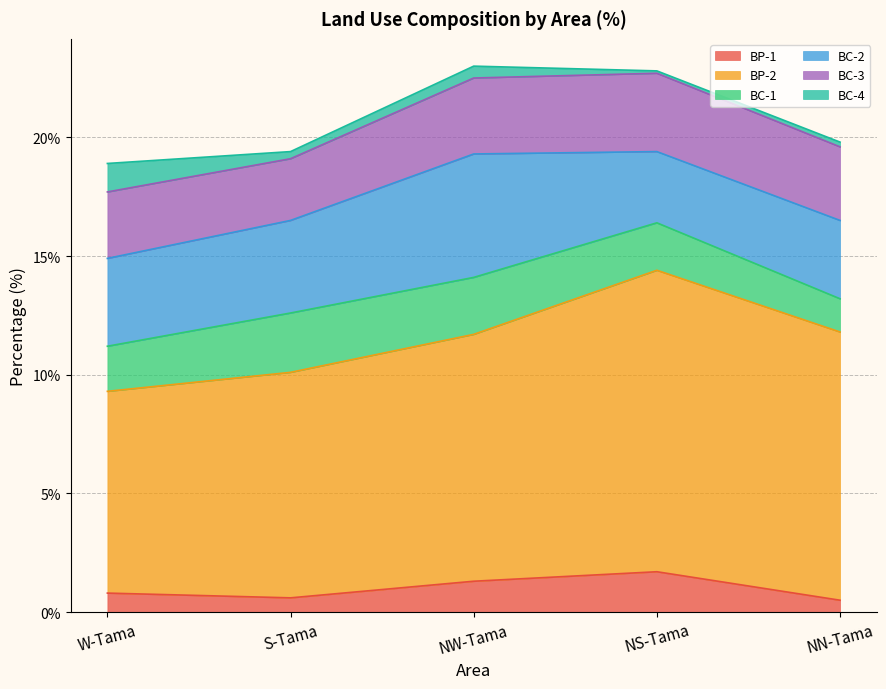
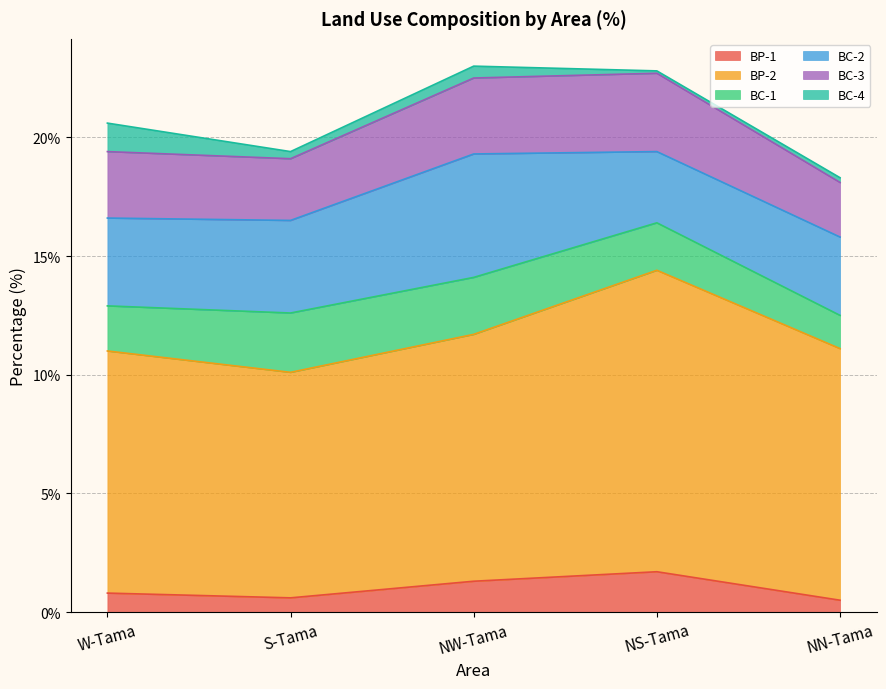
  {
    "BP-1": {
      "W-Tama": "0.8%",
      "S-Tama": "0.6%",
      "NW-Tama": "1.3%",
      "NS-Tama": "1.7%",
      "NN-Tama": "0.5%"
    },
    "BP-2": {
-     "W-Tama": "8.5%",
+     "W-Tama": "10.2%",
      "S-Tama": "9.5%",
      "NW-Tama": "10.4%",
      "NS-Tama": "12.7%",
-     "NN-Tama": "11.3%"
+     "NN-Tama": "10.6%"
    },
    "BC-2": {
      "W-Tama": "3.7%",
      "S-Tama": "3.9%",
      "NW-Tama": "5.2%",
      "NS-Tama": "3.0%",
      "NN-Tama": "3.3%"
    },
    "BC-3": {
      "W-Tama": "2.8%",
      "S-Tama": "2.6%",
      "NW-Tama": "3.2%",
-     "NN-Tama": "3.1%"
+     "NN-Tama": "2.3%"
    }
  }
